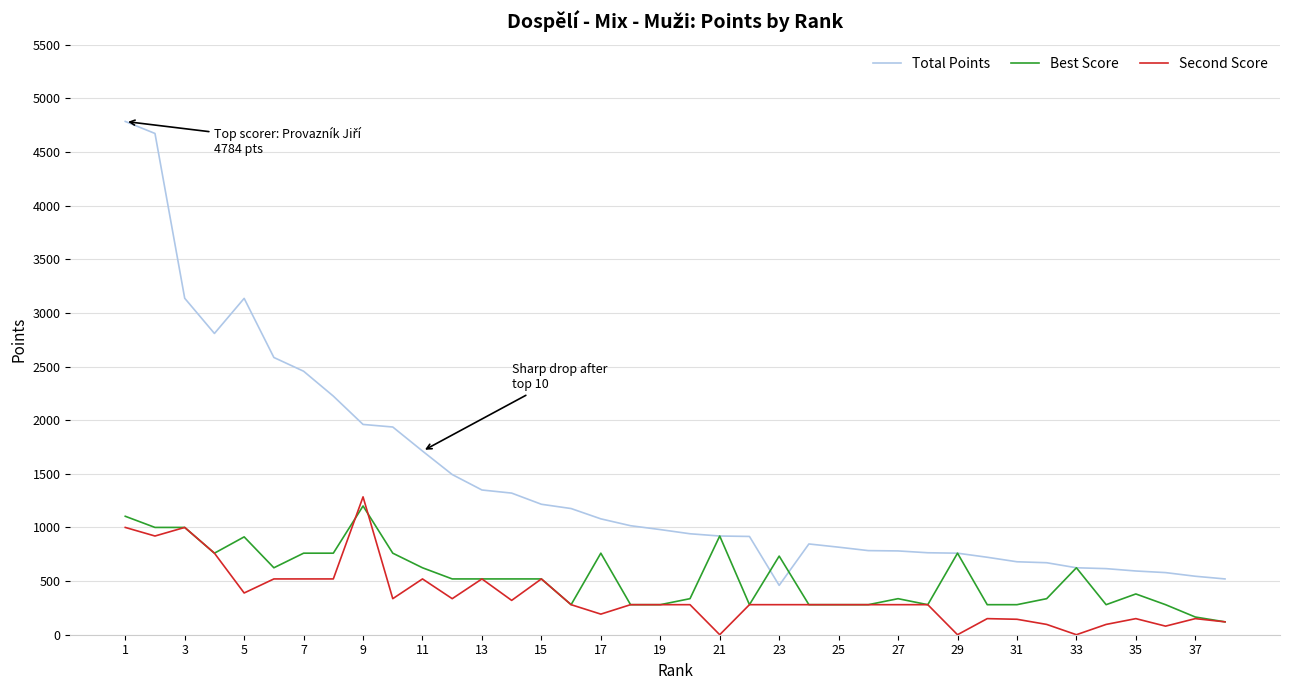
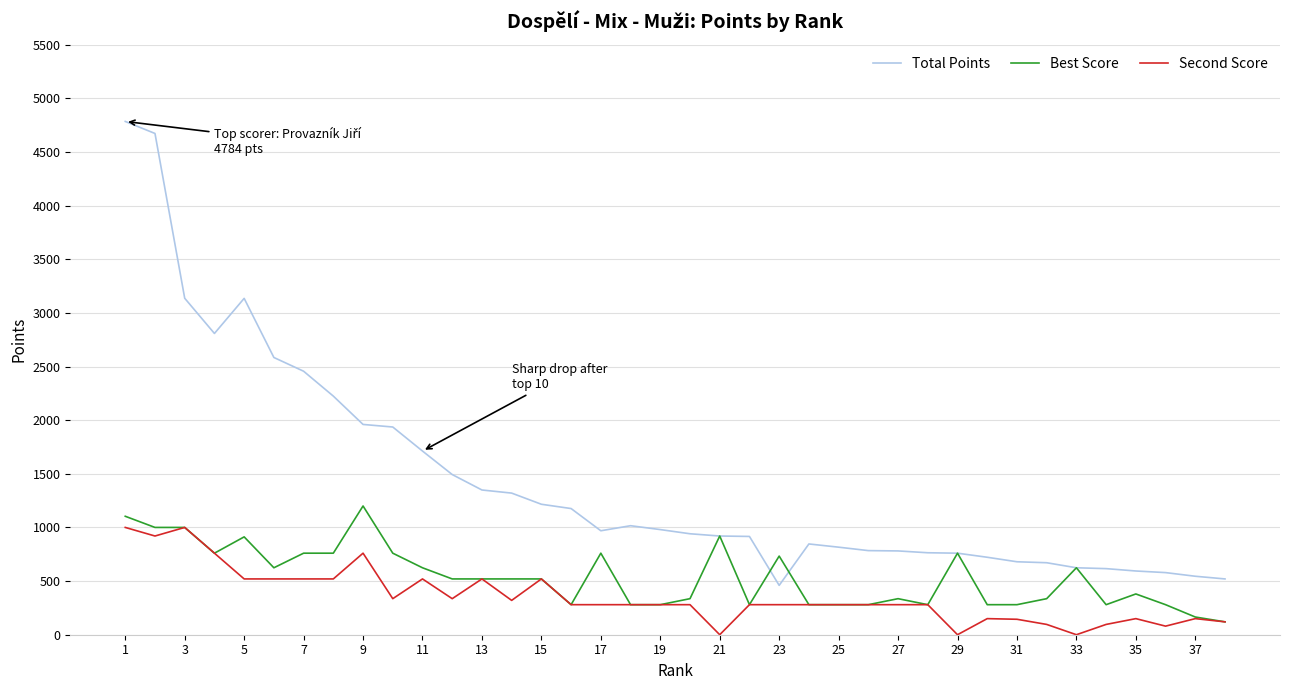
  {
    "Total Points": {
      "1": 4780,
      "3": 3140,
      "5": 3140,
      "7": 2460,
      "9": 1960,
      "13": 1350,
      "15": 1220,
-     "17": 1080,
+     "17": 970,
      "19": 980,
      "23": 460,
      "25": 820,
      "27": 780,
      "31": 680,
      "35": 590,
      "37": 550
    },
    "Best Score": {
      "1": 1100,
      "5": 910,
      "7": 760,
      "9": 1200,
      "11": 620,
      "17": 760,
      "23": 730,
      "27": 340,
      "31": 280,
      "35": 380
    },
    "Second Score": {
      "1": 1000,
-     "5": 390,
+     "5": 520,
      "7": 520,
-     "9": 1290,
+     "9": 760,
      "11": 520,
-     "17": 190,
+     "17": 280,
      "21": 0,
      "23": 280,
      "27": 280,
      "29": 0,
      "31": 140,
      "33": 0,
      "35": 150
    }
  }
